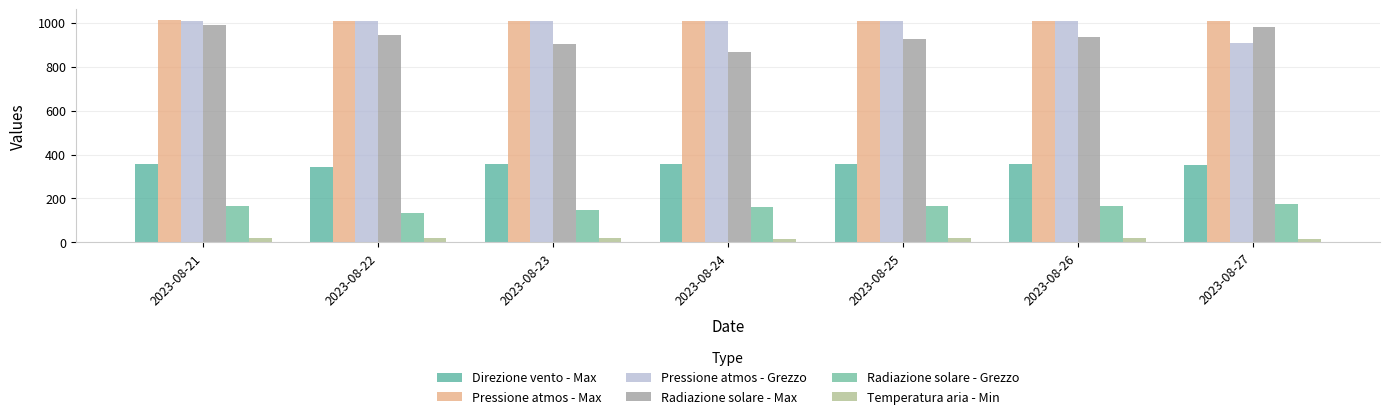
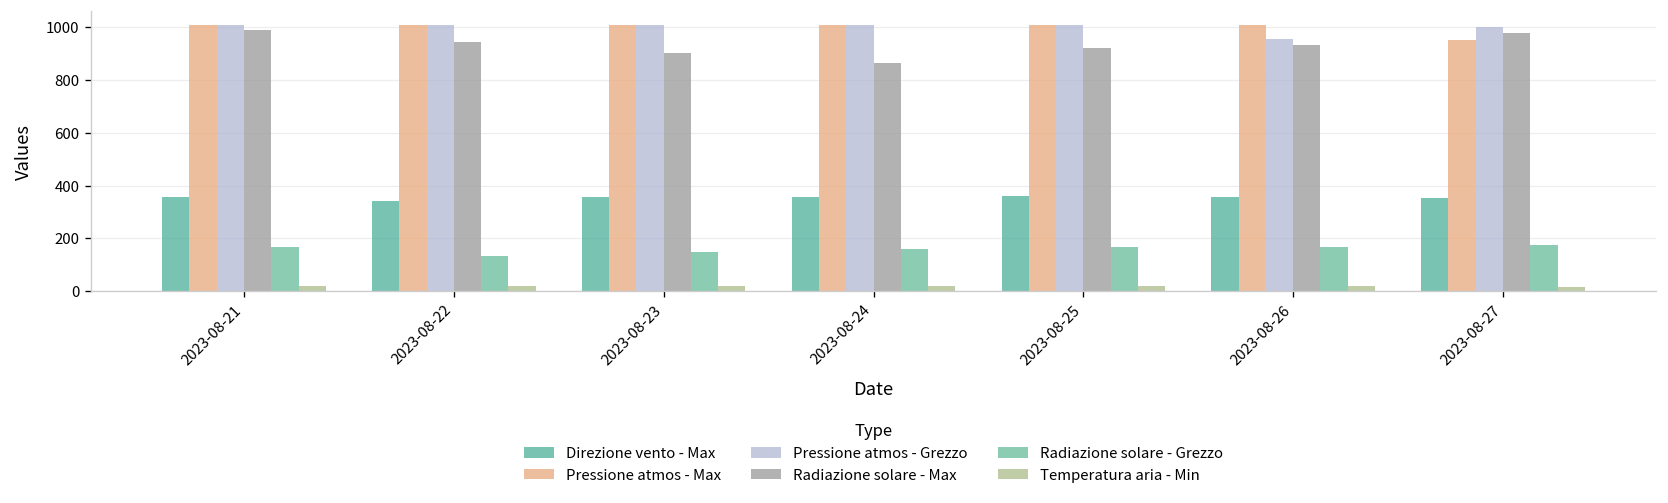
  {
    "Pressione atmos - Max": {
      "2023-08-21": 1010,
      "2023-08-22": 1010,
      "2023-08-23": 1010,
      "2023-08-24": 1010,
      "2023-08-25": 1010,
      "2023-08-26": 1010,
-     "2023-08-27": 1010
+     "2023-08-27": 950
    },
    "Pressione atmos - Grezzo": {
      "2023-08-21": 1010,
      "2023-08-22": 1010,
      "2023-08-23": 1010,
      "2023-08-24": 1010,
      "2023-08-25": 1010,
-     "2023-08-26": 1010,
-     "2023-08-27": 910
+     "2023-08-26": 950,
+     "2023-08-27": 1000
    }
  }
